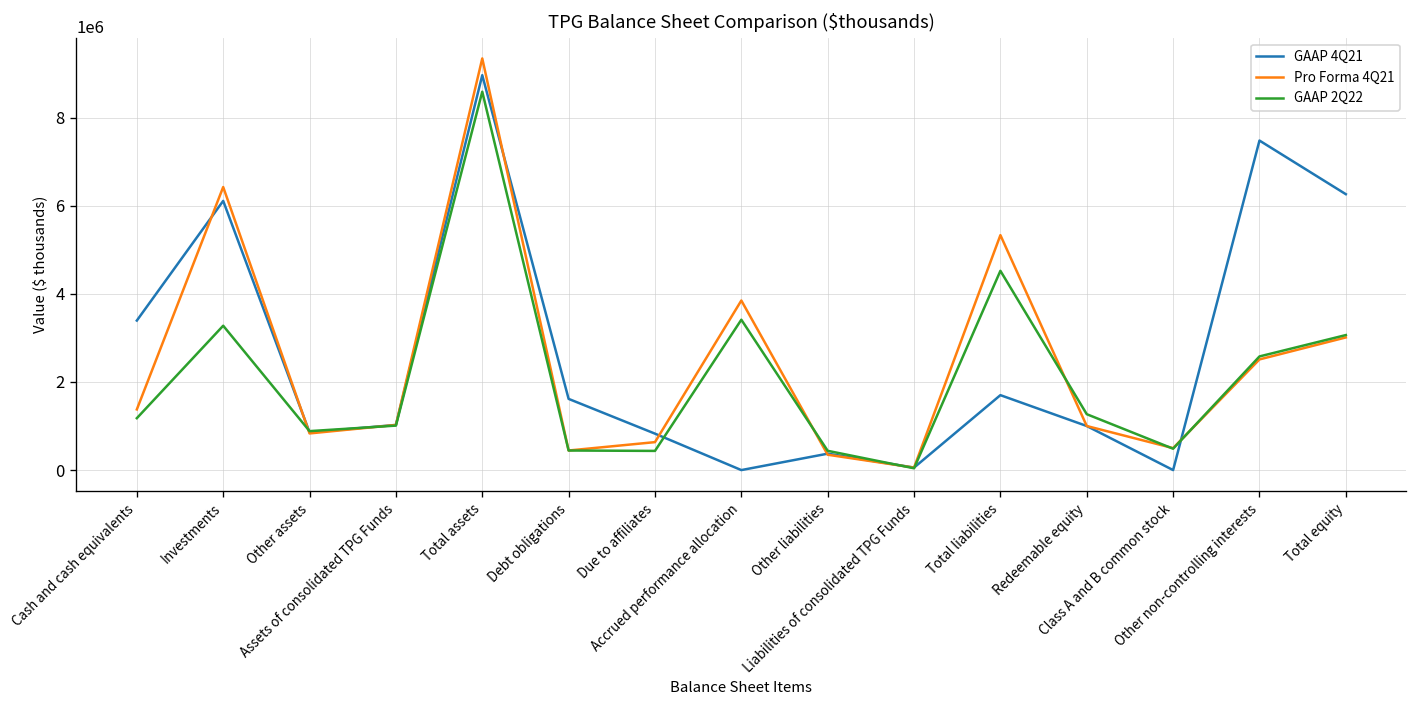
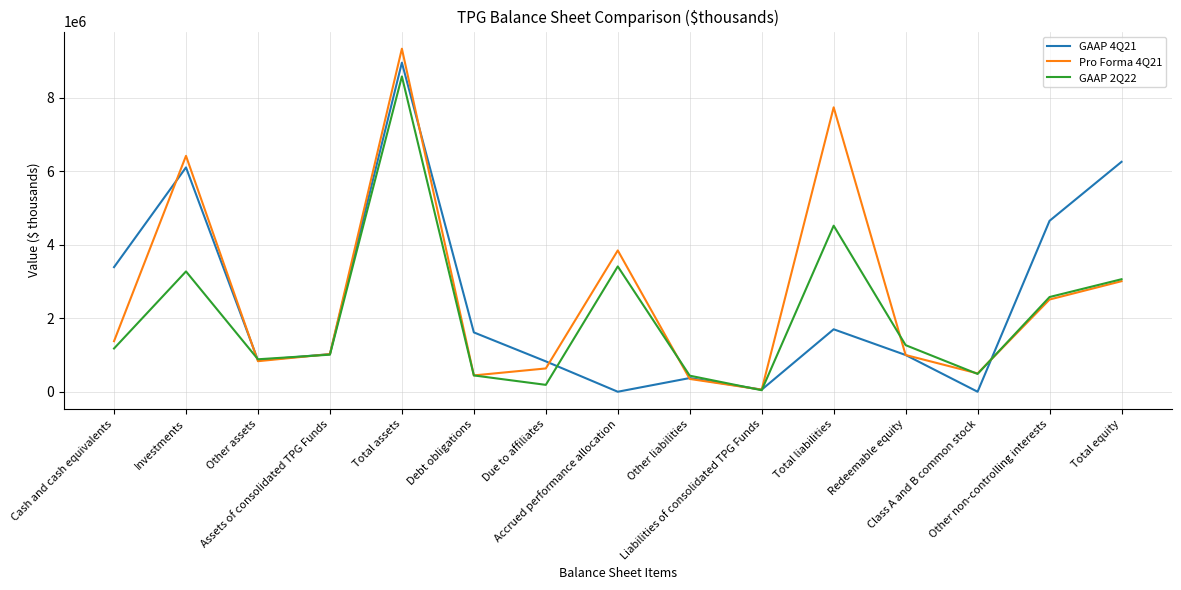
  {
    "GAAP 4Q21": {
      "Cash and cash equivalents": 3400000,
      "Investments": 6100000,
      "Total assets": 9000000,
      "Debt obligations": 1600000,
      "Due to affiliates": 800000,
      "Accrued performance allocation": 0,
      "Total liabilities": 1700000,
      "Class A and B common stock": 0,
-     "Other non-controlling interests": 7500000,
+     "Other non-controlling interests": 4700000,
      "Total equity": 6300000
    },
    "Pro Forma 4Q21": {
      "Cash and cash equivalents": 1400000,
      "Investments": 6400000,
      "Total assets": 9300000,
      "Due to affiliates": 600000,
      "Accrued performance allocation": 3800000,
-     "Total liabilities": 5300000
+     "Total liabilities": 7700000
    },
    "GAAP 2Q22": {
      "Cash and cash equivalents": 1200000,
      "Investments": 3300000,
      "Total assets": 8600000,
-     "Due to affiliates": 400000,
+     "Due to affiliates": 200000,
      "Accrued performance allocation": 3400000,
      "Total liabilities": 4500000,
      "Redeemable equity": 1300000
    }
  }
